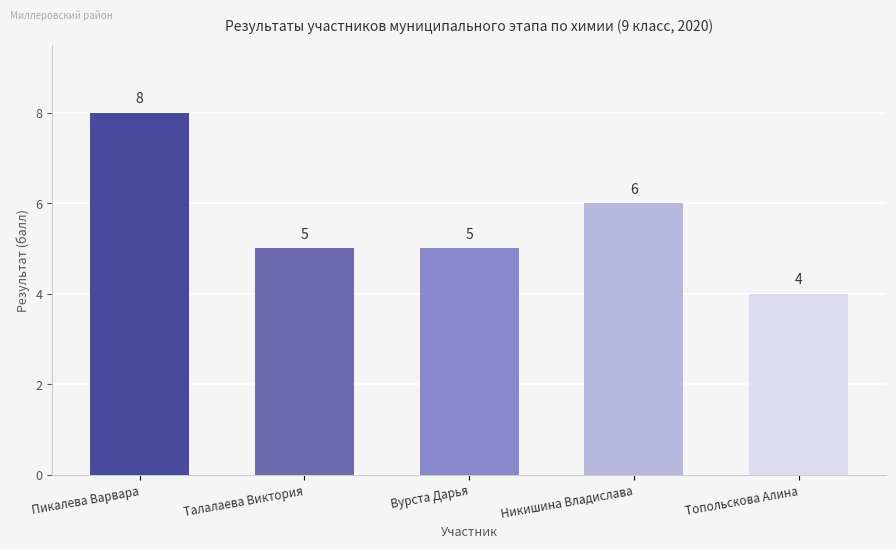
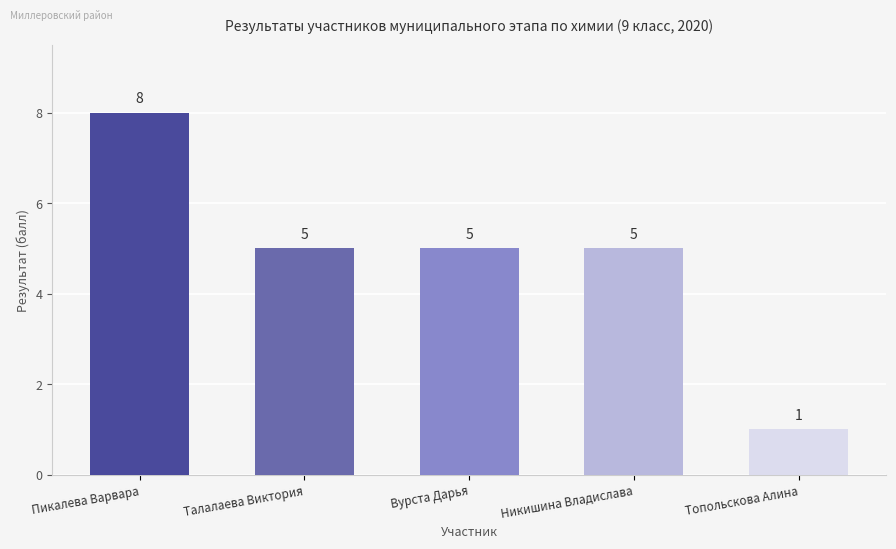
  {
    "Пикалева Варвара": 8,
    "Талалаева Виктория": 5,
    "Вурста Дарья": 5,
-   "Никишина Владислава": 6,
-   "Топольскова Алина": 4
+   "Никишина Владислава": 5,
+   "Топольскова Алина": 1
  }
